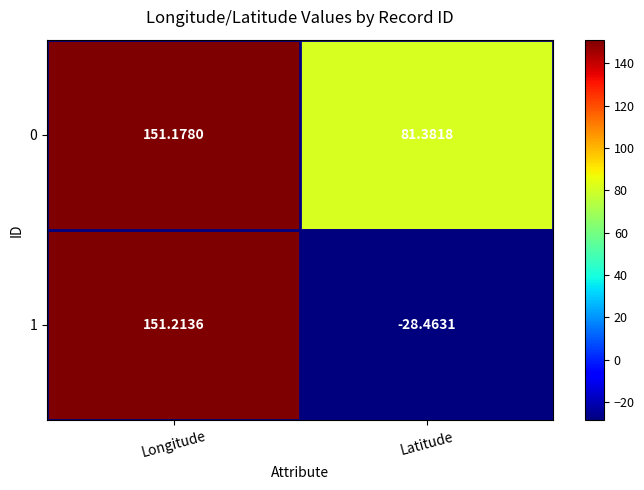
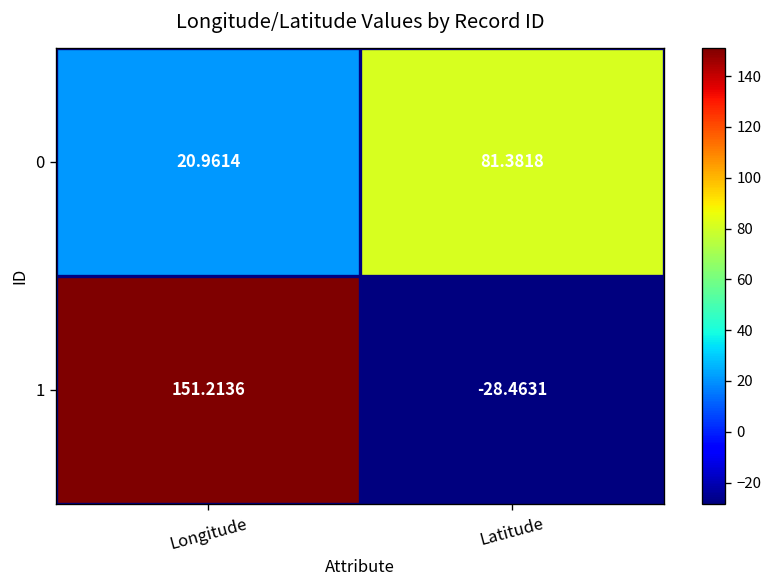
  {
    "0": {
-     "Longitude": 151.1780,
+     "Longitude": 20.9614,
      "Latitude": 81.3818
    },
    "1": {
      "Longitude": 151.2136,
      "Latitude": -28.4631
    }
  }
